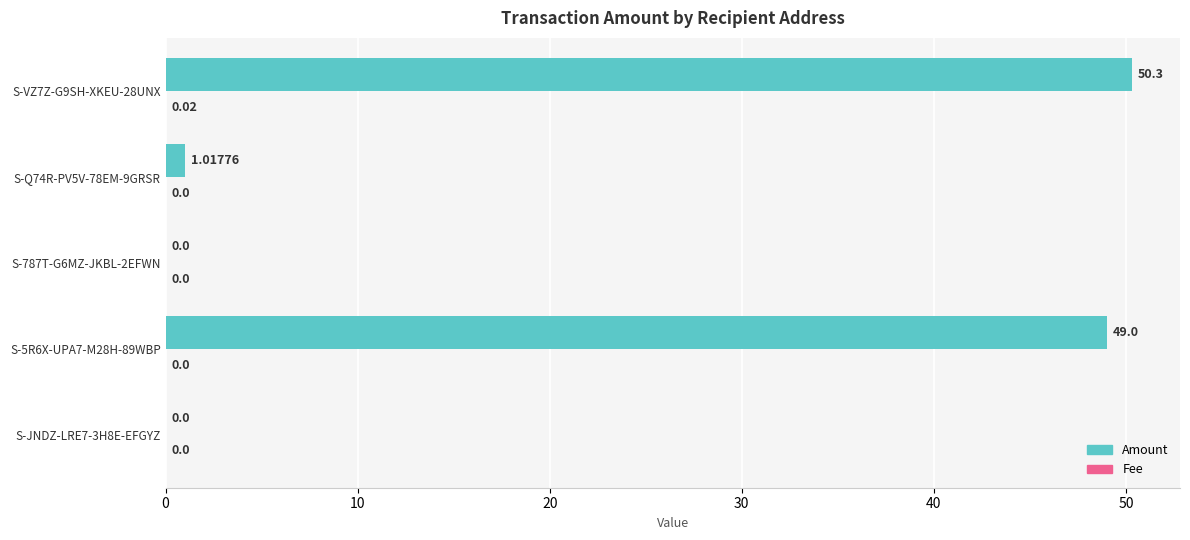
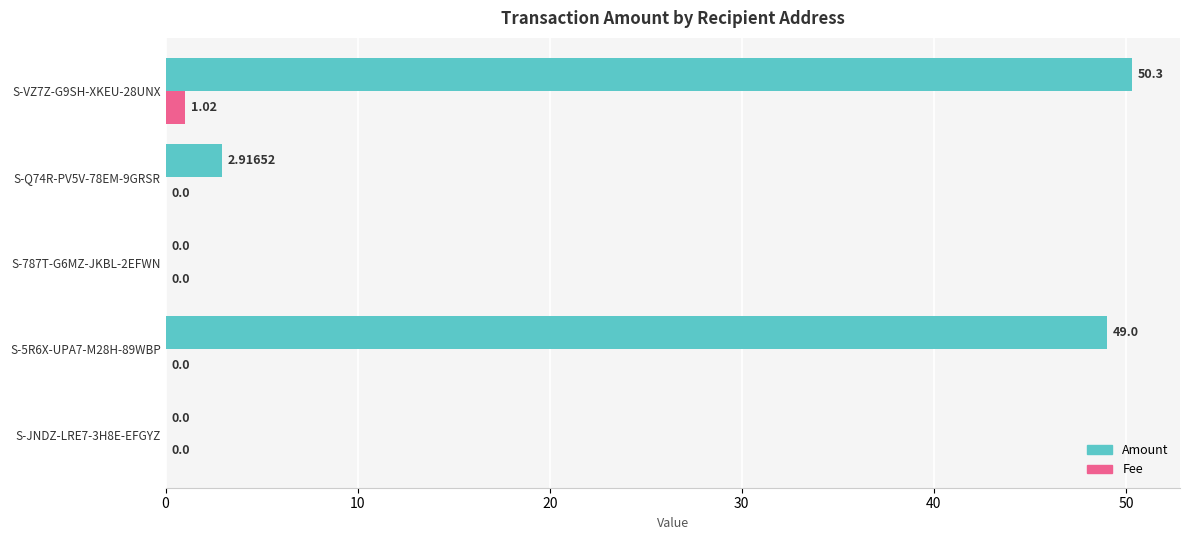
  {
    "Amount": {
      "S-VZ7Z-G9SH-XKEU-28UNX": 50.3,
-     "S-Q74R-PV5V-78EM-9GRSR": 1.01776,
+     "S-Q74R-PV5V-78EM-9GRSR": 2.91652,
      "S-787T-G6MZ-JKBL-2EFWN": 0.0,
      "S-5R6X-UPA7-M28H-89WBP": 49.0,
      "S-JNDZ-LRE7-3H8E-EFGYZ": 0.0
    },
    "Fee": {
-     "S-VZ7Z-G9SH-XKEU-28UNX": 0.02,
+     "S-VZ7Z-G9SH-XKEU-28UNX": 1.02,
      "S-Q74R-PV5V-78EM-9GRSR": 0.0,
      "S-787T-G6MZ-JKBL-2EFWN": 0.0,
      "S-5R6X-UPA7-M28H-89WBP": 0.0,
      "S-JNDZ-LRE7-3H8E-EFGYZ": 0.0
    }
  }
